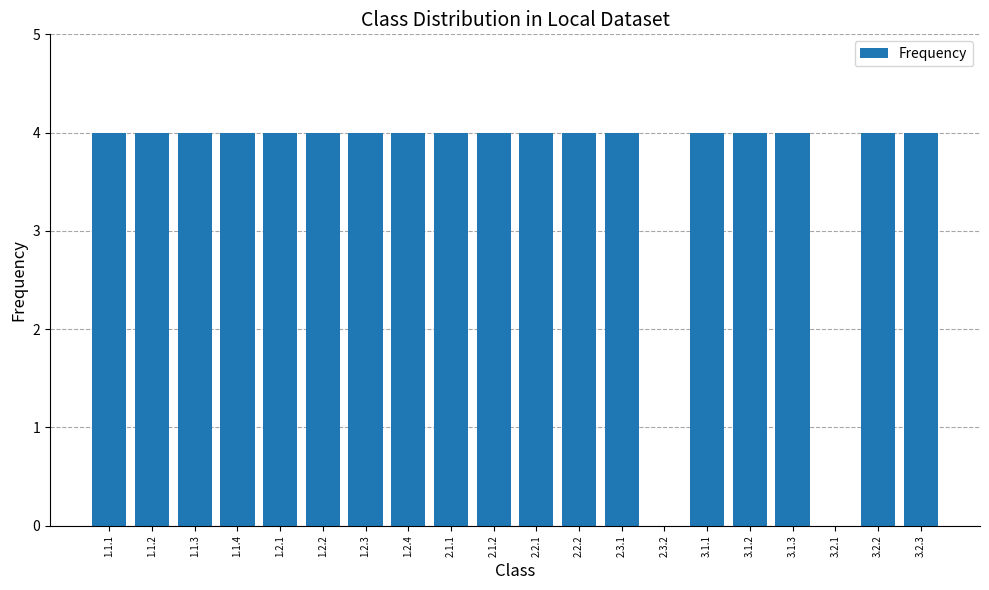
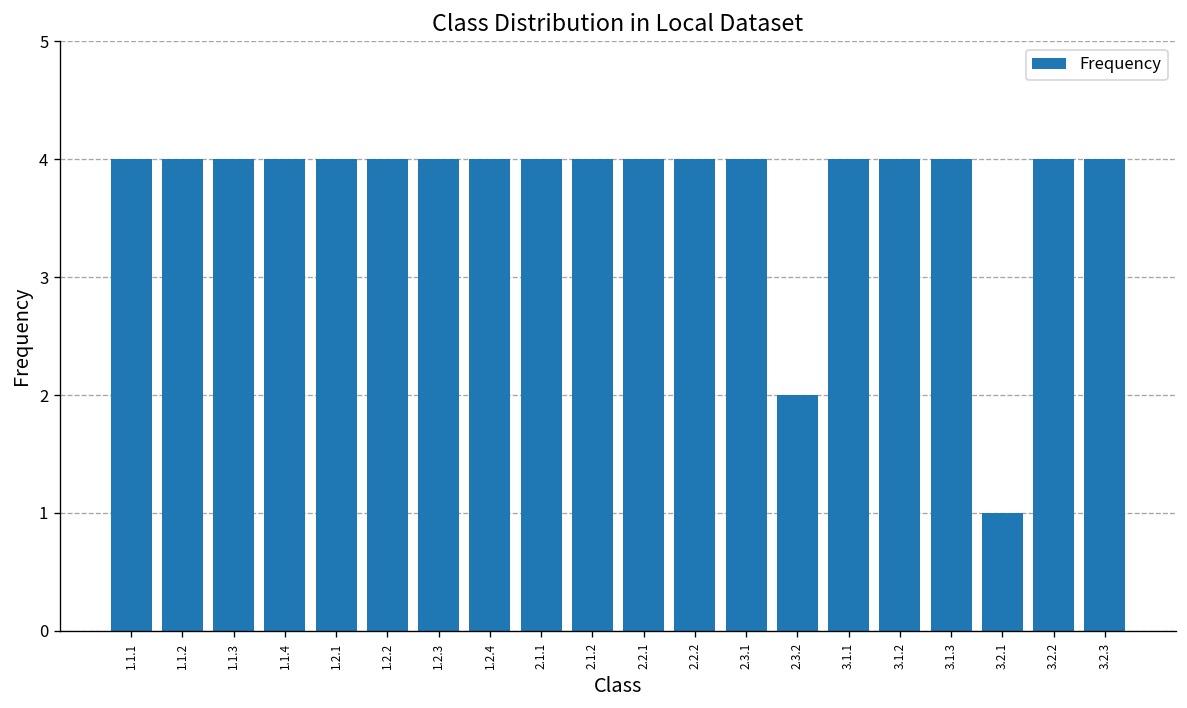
  {
    "1.1.1": 4,
    "1.1.2": 4,
    "1.1.3": 4,
    "1.1.4": 4,
    "1.2.1": 4,
    "1.2.2": 4,
    "1.2.3": 4,
    "1.2.4": 4,
    "2.1.1": 4,
    "2.1.2": 4,
    "2.2.1": 4,
    "2.2.2": 4,
    "2.3.1": 4,
-   "2.3.2": 0,
+   "2.3.2": 2,
    "3.1.1": 4,
    "3.1.2": 4,
    "3.1.3": 4,
-   "3.2.1": 0,
+   "3.2.1": 1,
    "3.2.2": 4,
    "3.2.3": 4
  }
